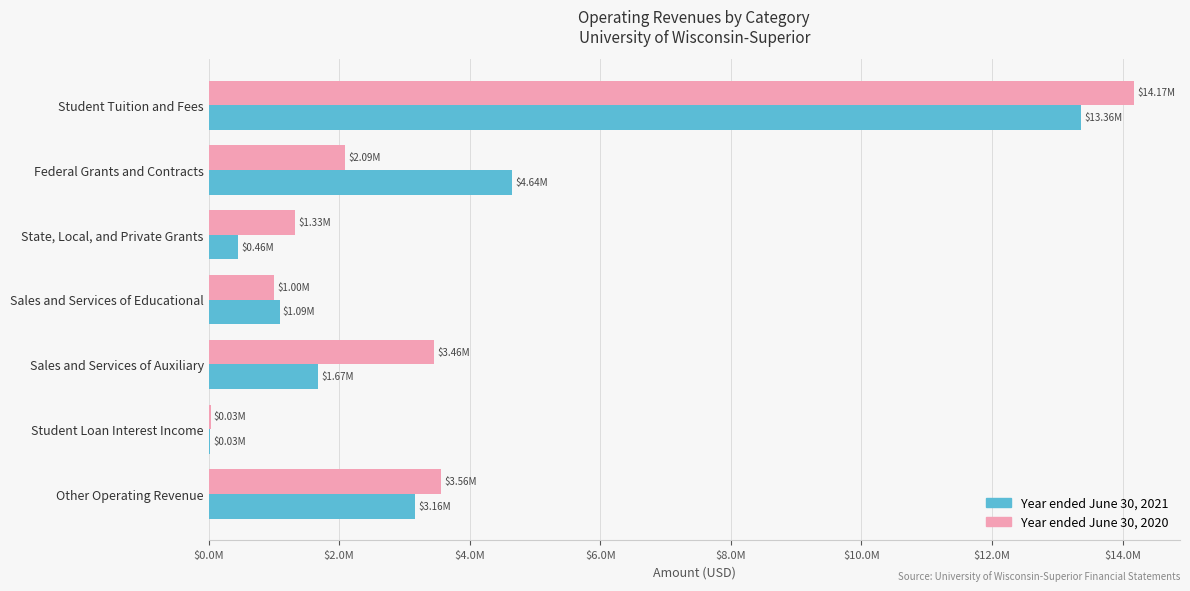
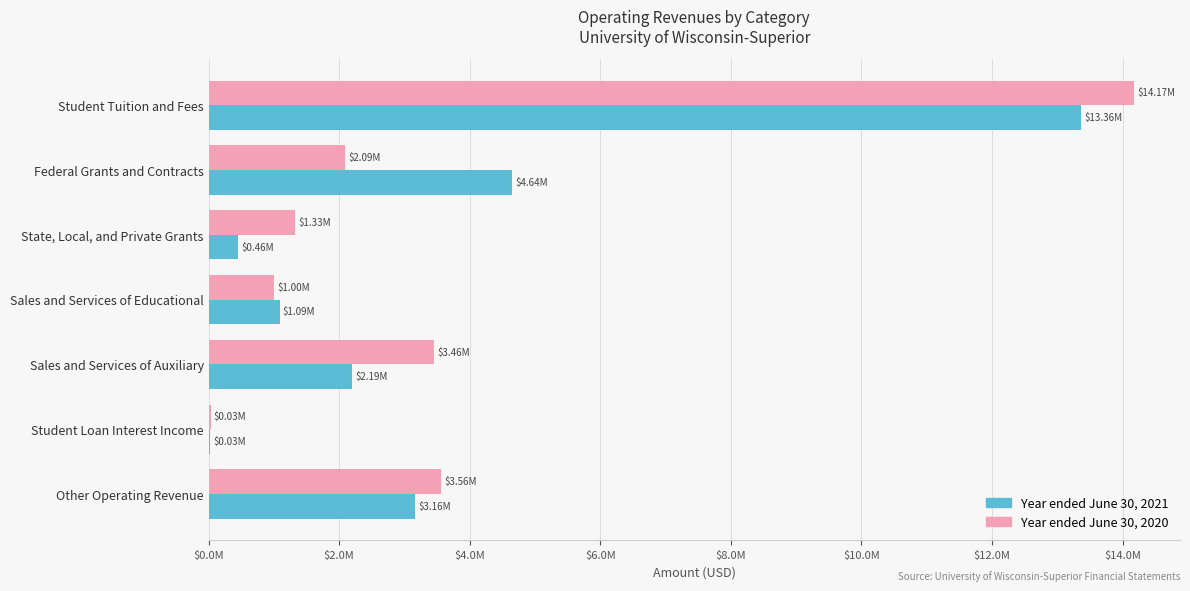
  {
    "Year ended June 30, 2021": {
      "Student Tuition and Fees": "$13.36M",
      "Federal Grants and Contracts": "$4.64M",
      "State, Local, and Private Grants": "$0.46M",
      "Sales and Services of Educational": "$1.09M",
-     "Sales and Services of Auxiliary": "$1.67M",
+     "Sales and Services of Auxiliary": "$2.19M",
      "Student Loan Interest Income": "$0.03M",
      "Other Operating Revenue": "$3.16M"
    },
    "Year ended June 30, 2020": {
      "Student Tuition and Fees": "$14.17M",
      "Federal Grants and Contracts": "$2.09M",
      "State, Local, and Private Grants": "$1.33M",
      "Sales and Services of Educational": "$1.00M",
      "Sales and Services of Auxiliary": "$3.46M",
      "Student Loan Interest Income": "$0.03M",
      "Other Operating Revenue": "$3.56M"
    }
  }
